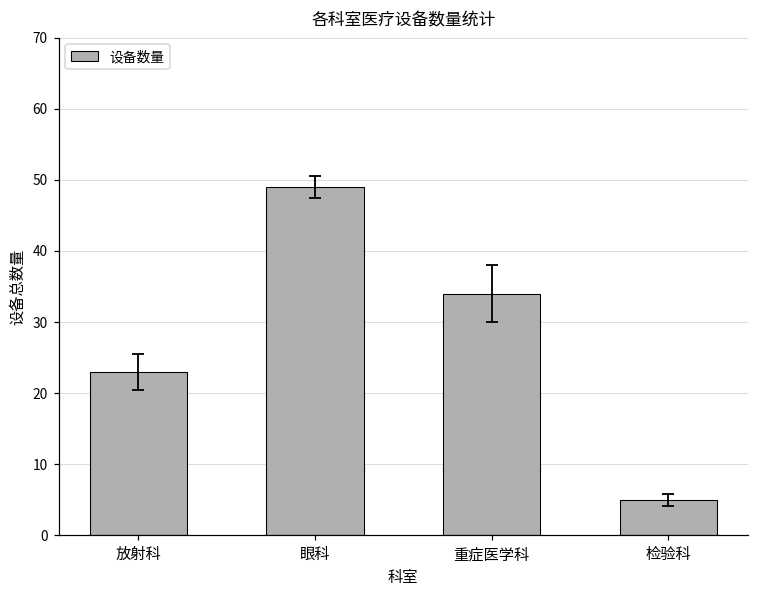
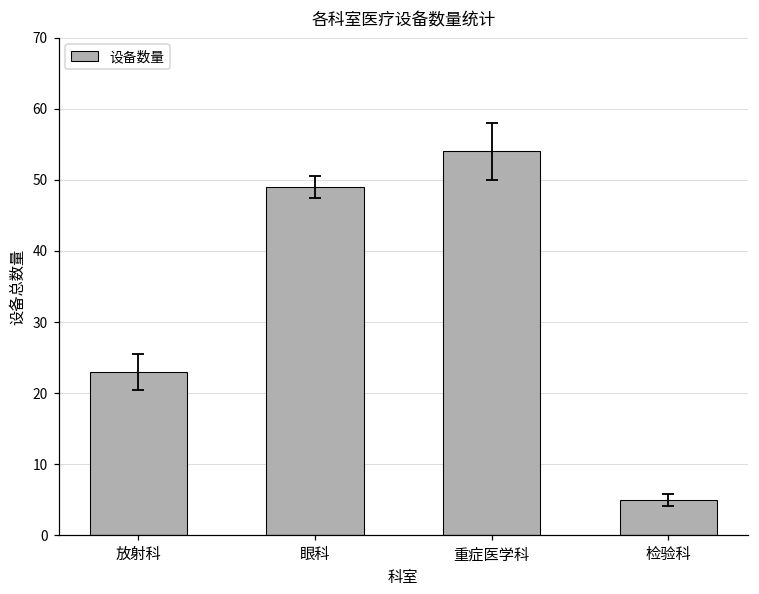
  {
    "设备数量": {
      "放射科": 23,
      "眼科": 49,
-     "重症医学科": 34,
+     "重症医学科": 54,
      "检验科": 5
    }
  }
